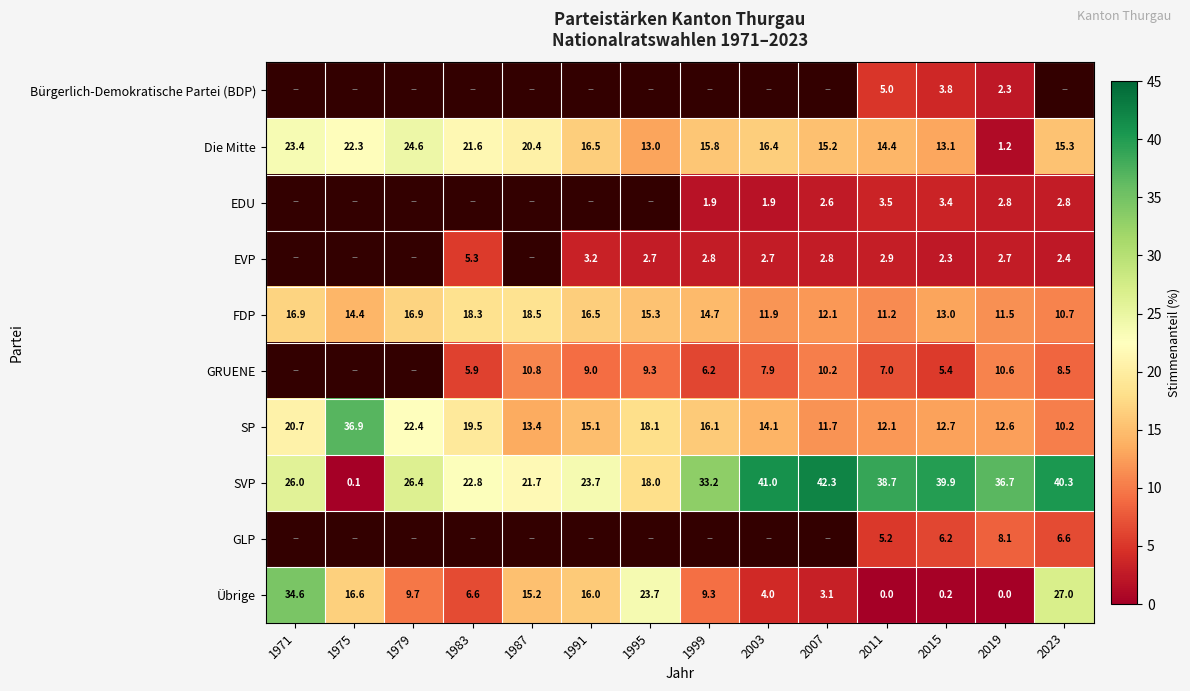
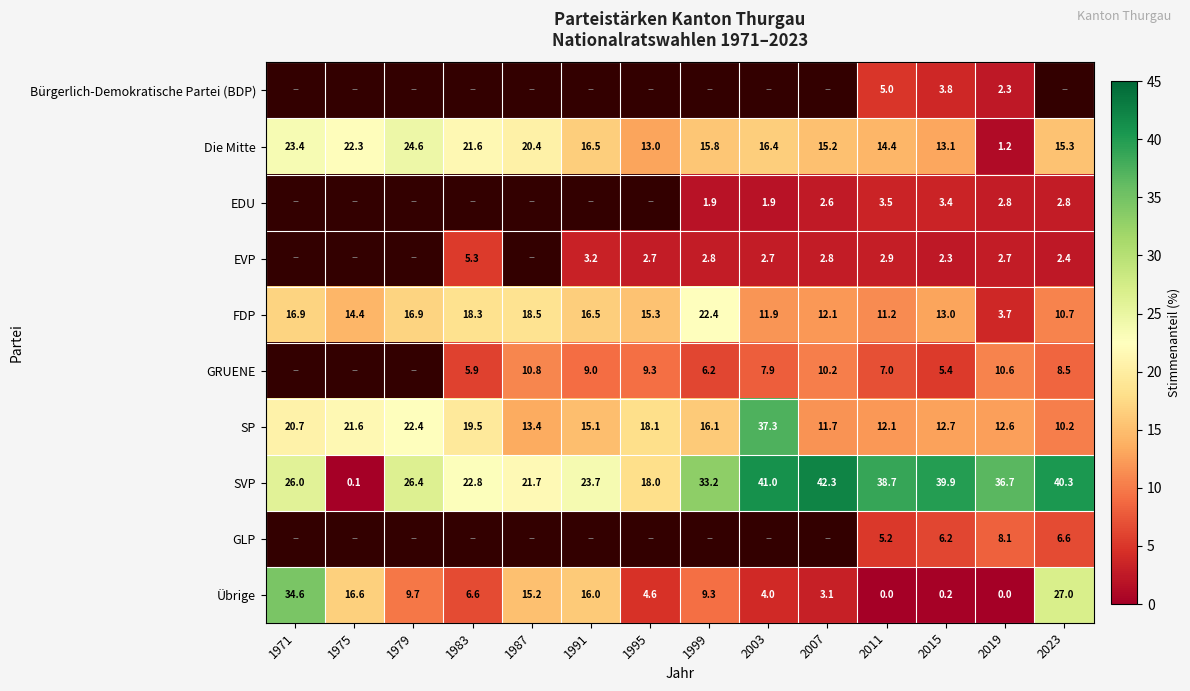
  {
    "Bürgerlich-Demokratische Partei (BDP)": {
      "2011": 5.0,
      "2015": 3.8,
      "2019": 2.3
    },
    "Die Mitte": {
      "1971": 23.4,
      "1975": 22.3,
      "1979": 24.6,
      "1983": 21.6,
      "1987": 20.4,
      "1991": 16.5,
      "1995": 13.0,
      "1999": 15.8,
      "2003": 16.4,
      "2007": 15.2,
      "2011": 14.4,
      "2015": 13.1,
      "2019": 1.2,
      "2023": 15.3
    },
    "EDU": {
      "1999": 1.9,
      "2003": 1.9,
      "2007": 2.6,
      "2011": 3.5,
      "2015": 3.4,
      "2019": 2.8,
      "2023": 2.8
    },
    "EVP": {
      "1983": 5.3,
      "1991": 3.2,
      "1995": 2.7,
      "1999": 2.8,
      "2003": 2.7,
      "2007": 2.8,
      "2011": 2.9,
      "2015": 2.3,
      "2019": 2.7,
      "2023": 2.4
    },
    "FDP": {
      "1971": 16.9,
      "1975": 14.4,
      "1979": 16.9,
      "1983": 18.3,
      "1987": 18.5,
      "1991": 16.5,
      "1995": 15.3,
-     "1999": 14.7,
+     "1999": 22.4,
      "2003": 11.9,
      "2007": 12.1,
      "2011": 11.2,
      "2015": 13.0,
-     "2019": 11.5,
+     "2019": 3.7,
      "2023": 10.7
    },
    "GRUENE": {
      "1983": 5.9,
      "1987": 10.8,
      "1991": 9.0,
      "1995": 9.3,
      "1999": 6.2,
      "2003": 7.9,
      "2007": 10.2,
      "2011": 7.0,
      "2015": 5.4,
      "2019": 10.6,
      "2023": 8.5
    },
    "SP": {
      "1971": 20.7,
-     "1975": 36.9,
+     "1975": 21.6,
      "1979": 22.4,
      "1983": 19.5,
      "1987": 13.4,
      "1991": 15.1,
      "1995": 18.1,
      "1999": 16.1,
-     "2003": 14.1,
+     "2003": 37.3,
      "2007": 11.7,
      "2011": 12.1,
      "2015": 12.7,
      "2019": 12.6,
      "2023": 10.2
    },
    "SVP": {
      "1971": 26.0,
      "1975": 0.1,
      "1979": 26.4,
      "1983": 22.8,
      "1987": 21.7,
      "1991": 23.7,
      "1995": 18.0,
      "1999": 33.2,
      "2003": 41.0,
      "2007": 42.3,
      "2011": 38.7,
      "2015": 39.9,
      "2019": 36.7,
      "2023": 40.3
    },
    "GLP": {
      "2011": 5.2,
      "2015": 6.2,
      "2019": 8.1,
      "2023": 6.6
    },
    "Übrige": {
      "1971": 34.6,
      "1975": 16.6,
      "1979": 9.7,
      "1983": 6.6,
      "1987": 15.2,
      "1991": 16.0,
-     "1995": 23.7,
+     "1995": 4.6,
      "1999": 9.3,
      "2003": 4.0,
      "2007": 3.1,
      "2011": 0.0,
      "2015": 0.2,
      "2019": 0.0,
      "2023": 27.0
    }
  }
